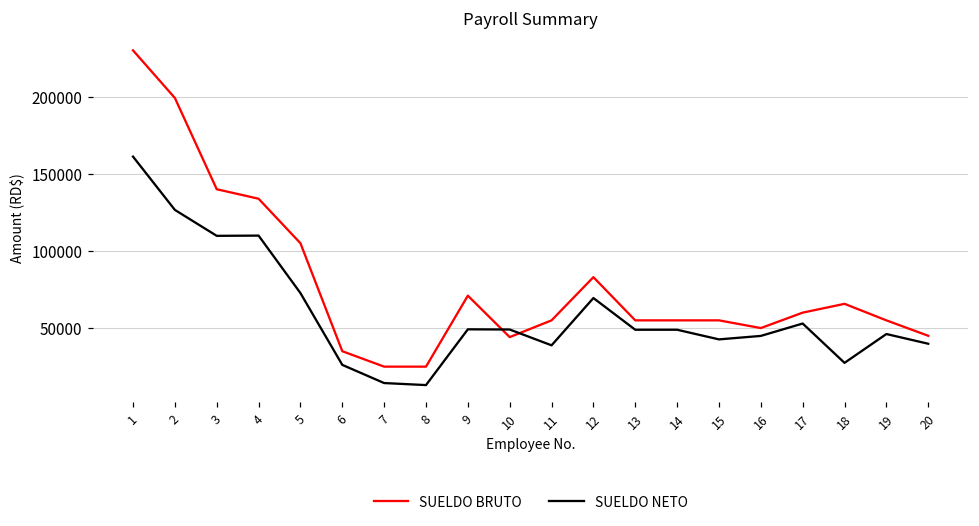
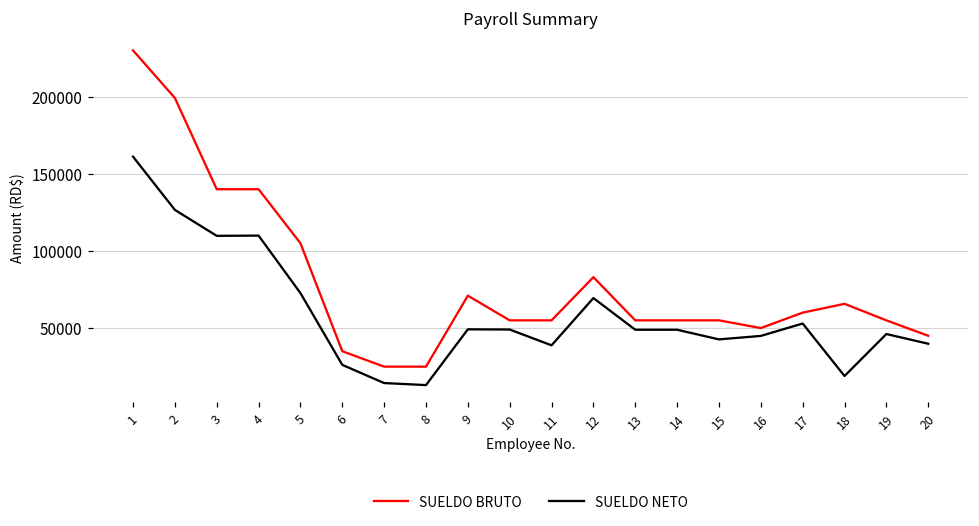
  {
    "SUELDO BRUTO": {
      "1": 230000,
      "2": 199000,
      "3": 140000,
-     "4": 134000,
+     "4": 140000,
      "5": 105000,
      "6": 35000,
      "7": 25000,
      "8": 25000,
      "9": 71000,
-     "10": 44000,
+     "10": 55000,
      "11": 55000,
      "12": 83000,
      "13": 55000,
      "14": 55000,
      "15": 55000,
      "16": 50000,
      "17": 60000,
      "18": 66000,
      "19": 55000,
      "20": 45000
    },
    "SUELDO NETO": {
      "1": 161000,
      "2": 127000,
      "3": 110000,
      "4": 110000,
      "5": 73000,
      "6": 26000,
      "7": 14000,
      "8": 13000,
      "9": 49000,
      "10": 49000,
      "11": 39000,
      "12": 69000,
      "13": 49000,
      "14": 49000,
      "15": 43000,
      "16": 45000,
      "17": 53000,
-     "18": 27000,
+     "18": 19000,
      "19": 46000,
      "20": 40000
    }
  }
